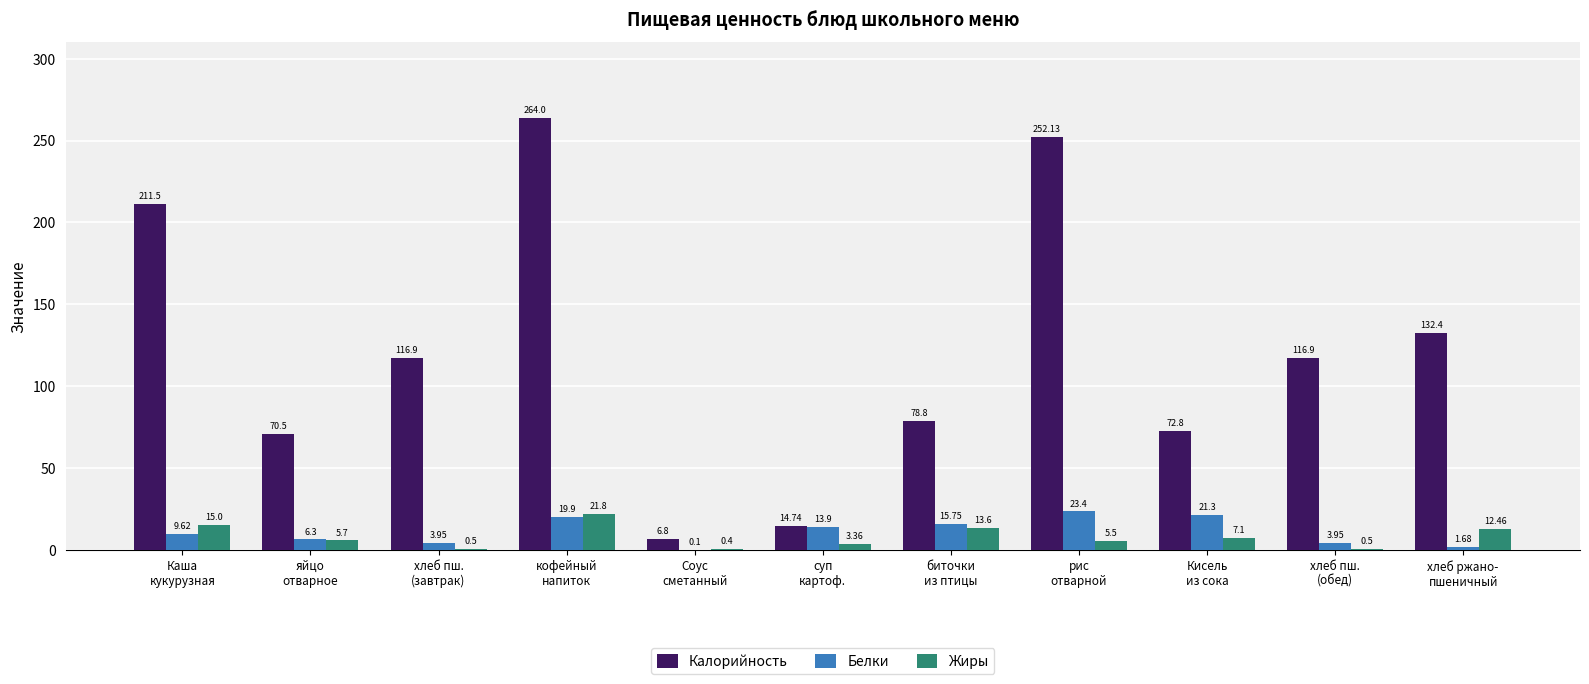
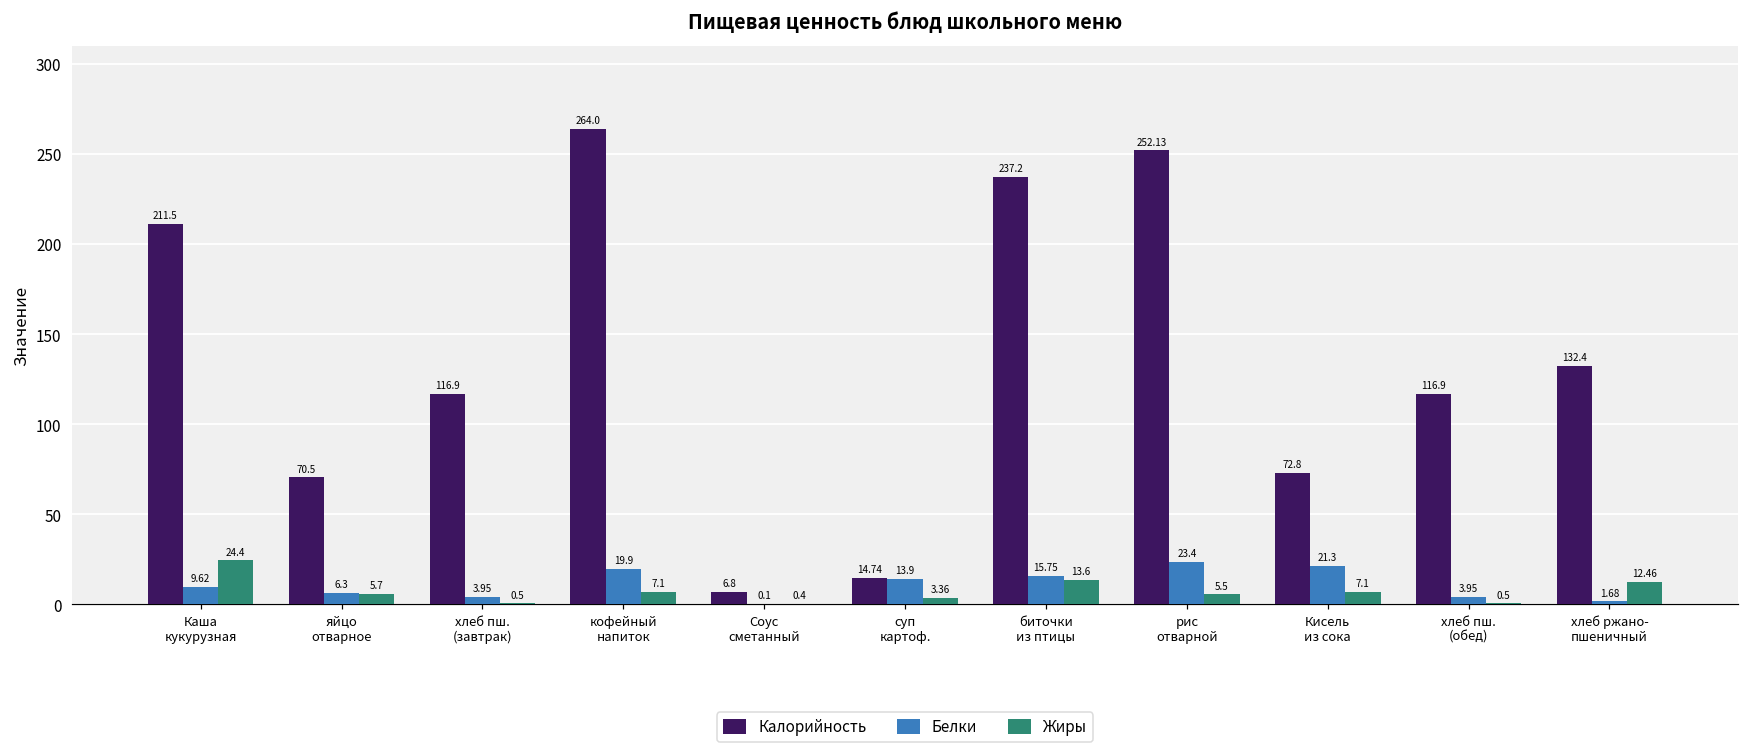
  {
    "Калорийность": {
      "Каша кукурузная": 211.5,
      "яйцо отварное": 70.5,
      "хлеб пш. (завтрак)": 116.9,
      "кофейный напиток": 264.0,
      "Соус сметанный": 6.8,
      "суп картоф.": 14.74,
-     "биточки из птицы": 78.8,
+     "биточки из птицы": 237.2,
      "рис отварной": 252.13,
      "Кисель из сока": 72.8,
      "хлеб пш. (обед)": 116.9,
      "хлеб ржано- пшеничный": 132.4
    },
    "Белки": {
      "Каша кукурузная": 9.62,
      "яйцо отварное": 6.3,
      "хлеб пш. (завтрак)": 3.95,
      "кофейный напиток": 19.9,
      "Соус сметанный": 0.1,
      "суп картоф.": 13.9,
      "биточки из птицы": 15.75,
      "рис отварной": 23.4,
      "Кисель из сока": 21.3,
      "хлеб пш. (обед)": 3.95,
      "хлеб ржано- пшеничный": 1.68
    },
    "Жиры": {
-     "Каша кукурузная": 15.0,
+     "Каша кукурузная": 24.4,
      "яйцо отварное": 5.7,
      "хлеб пш. (завтрак)": 0.5,
-     "кофейный напиток": 21.8,
+     "кофейный напиток": 7.1,
      "Соус сметанный": 0.4,
      "суп картоф.": 3.36,
      "биточки из птицы": 13.6,
      "рис отварной": 5.5,
      "Кисель из сока": 7.1,
      "хлеб пш. (обед)": 0.5,
      "хлеб ржано- пшеничный": 12.46
    }
  }
